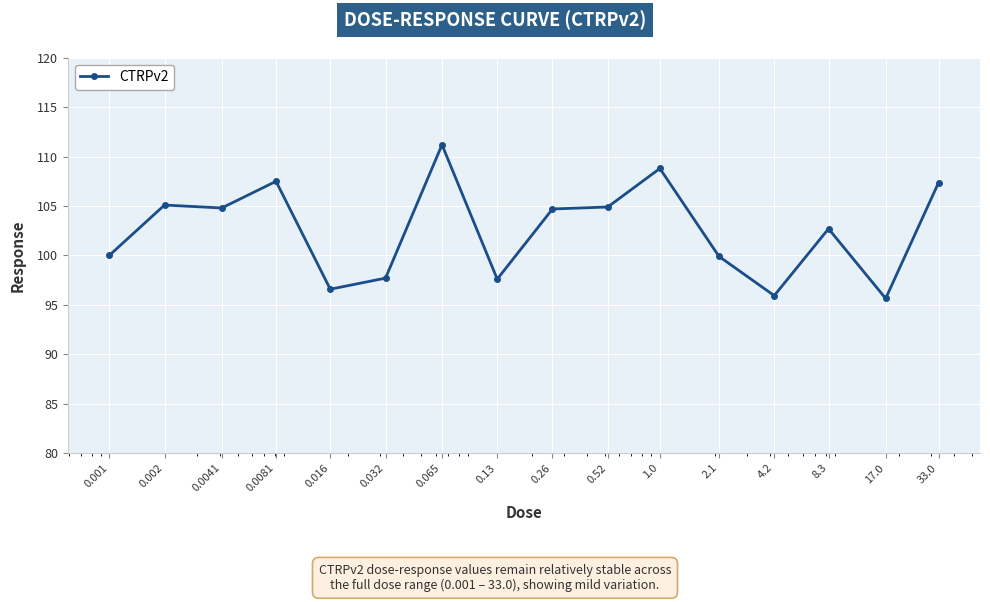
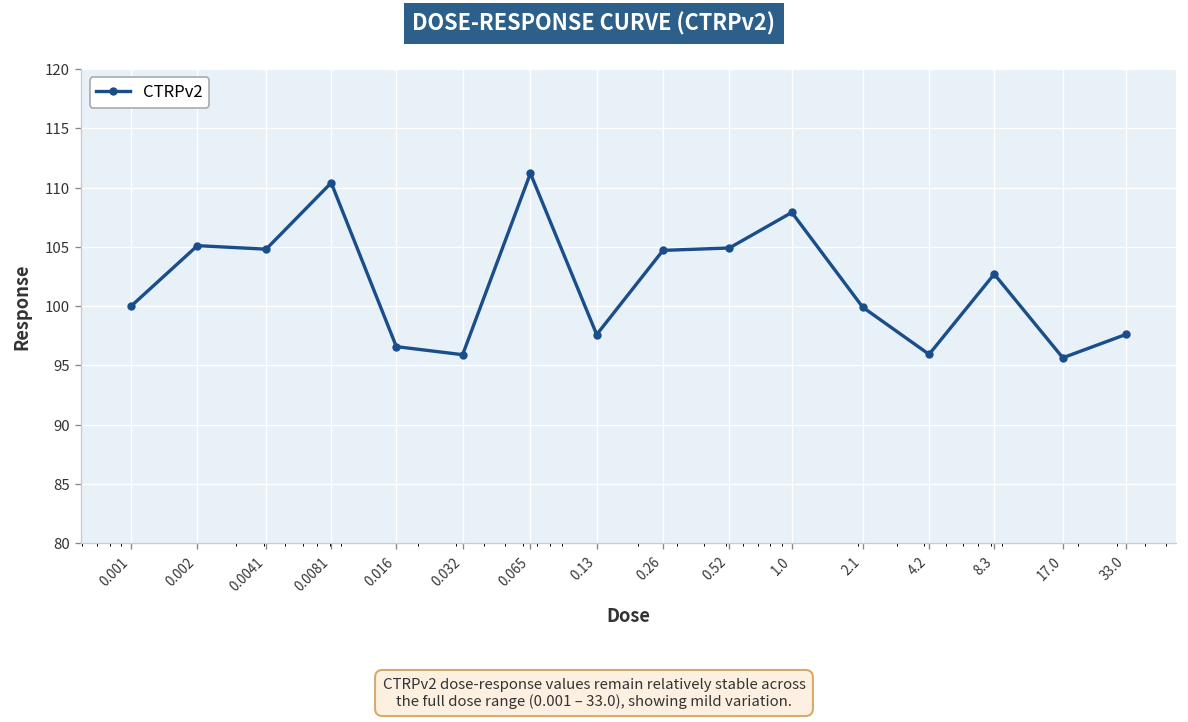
  {
    "0.001": 100,
    "0.002": 105,
    "0.0041": 105,
-   "0.0081": 108,
+   "0.0081": 110,
    "0.016": 97,
-   "0.032": 98,
+   "0.032": 96,
    "0.065": 111,
    "0.13": 98,
    "0.26": 105,
    "0.52": 105,
-   "1.0": 109,
+   "1.0": 108,
    "2.1": 100,
    "4.2": 96,
    "8.3": 103,
    "17.0": 96,
-   "33.0": 107
+   "33.0": 98
  }
